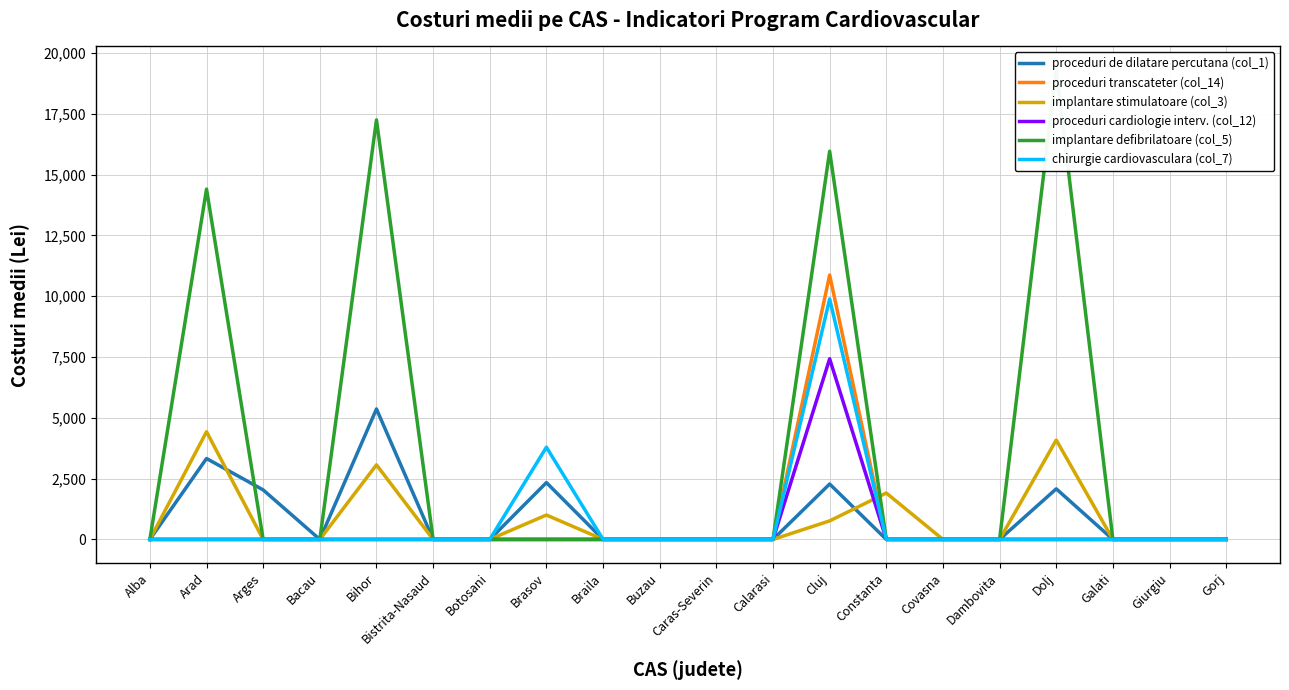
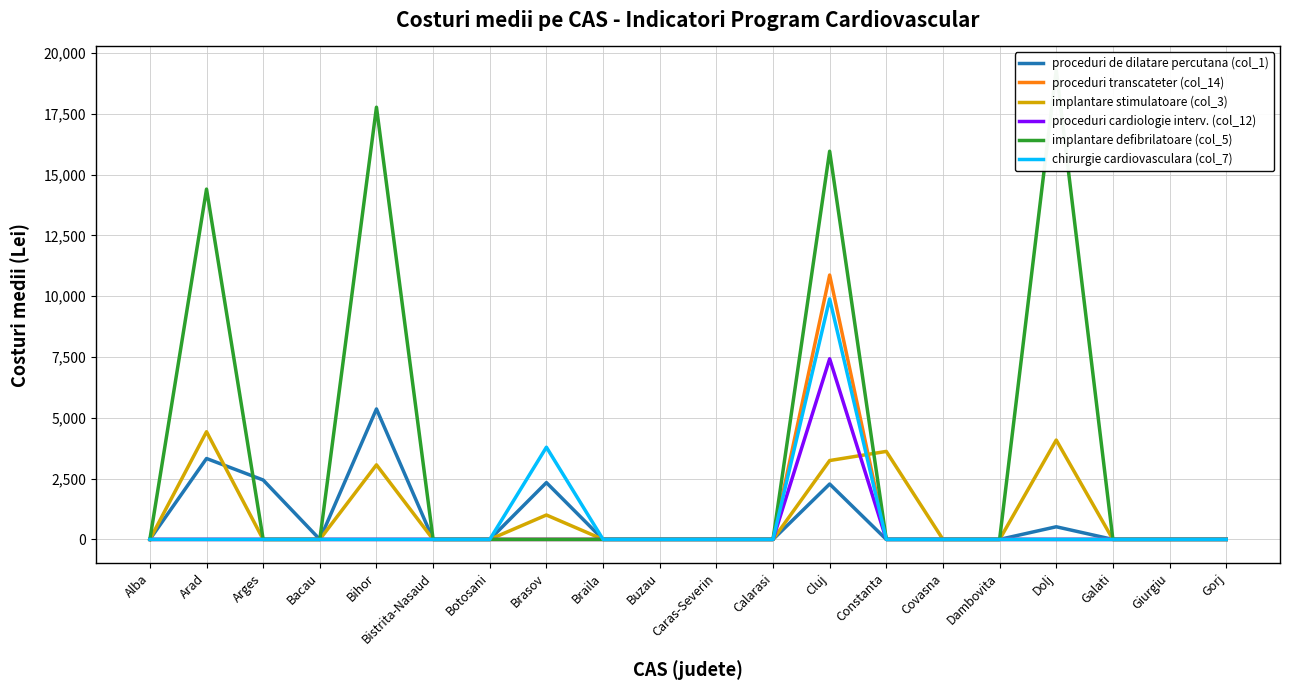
  {
    "proceduri de dilatare percutana (col_1)": {
      "Arad": "3,300",
-     "Arges": "2,000",
+     "Arges": "2,400",
      "Bihor": "5,400",
      "Brasov": "2,300",
      "Cluj": "2,300",
-     "Dolj": "2,100"
+     "Dolj": "500"
    },
    "proceduri transcateter (col_14)": {
      "Cluj": "10,900"
    },
    "implantare stimulatoare (col_3)": {
      "Arad": "4,400",
      "Bihor": "3,100",
      "Brasov": "1,000",
-     "Cluj": "800",
-     "Constanta": "1,900",
+     "Cluj": "3,200",
+     "Constanta": "3,600",
      "Dolj": "4,100"
    },
    "proceduri cardiologie interv. (col_12)": {
      "Cluj": "7,400"
    },
    "implantare defibrilatoare (col_5)": {
      "Arad": "14,400",
-     "Bihor": "17,200",
+     "Bihor": "17,800",
      "Cluj": "16,000"
    },
    "chirurgie cardiovasculara (col_7)": {
      "Brasov": "3,800",
      "Cluj": "9,900"
    }
  }
